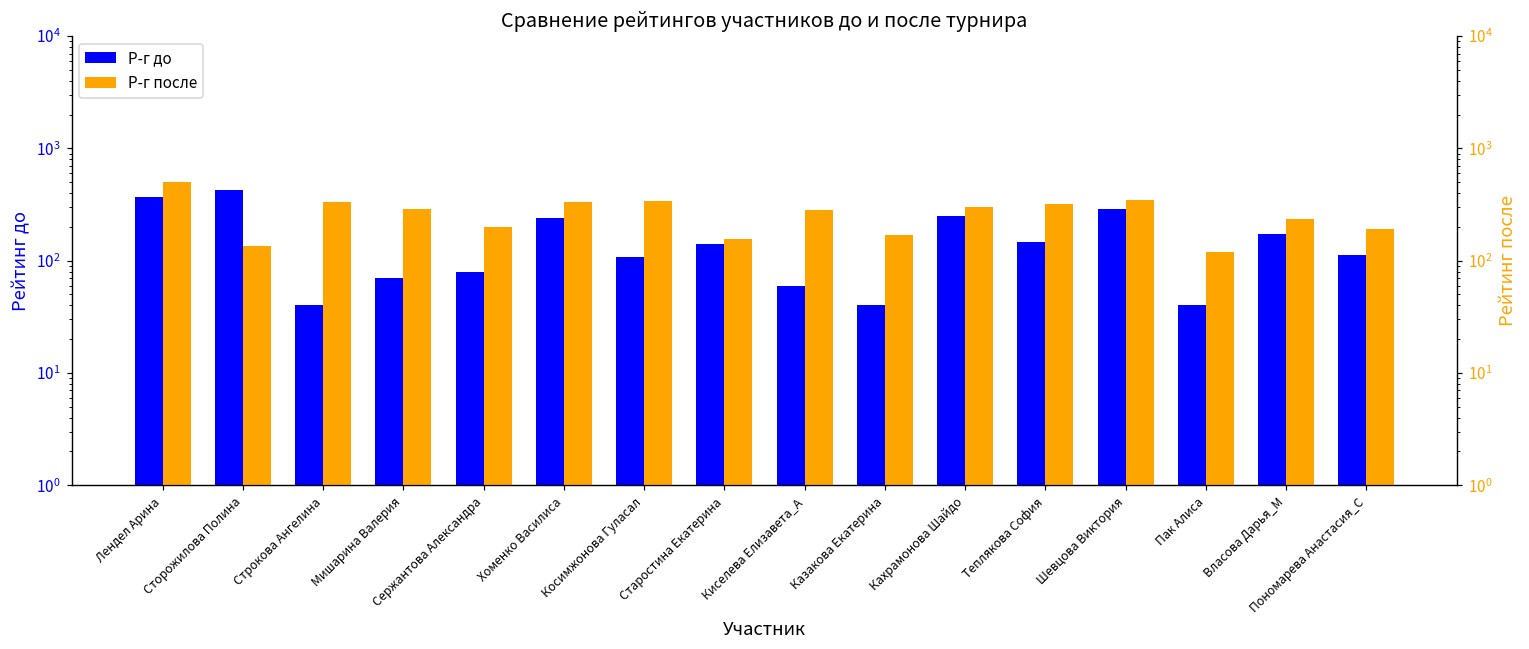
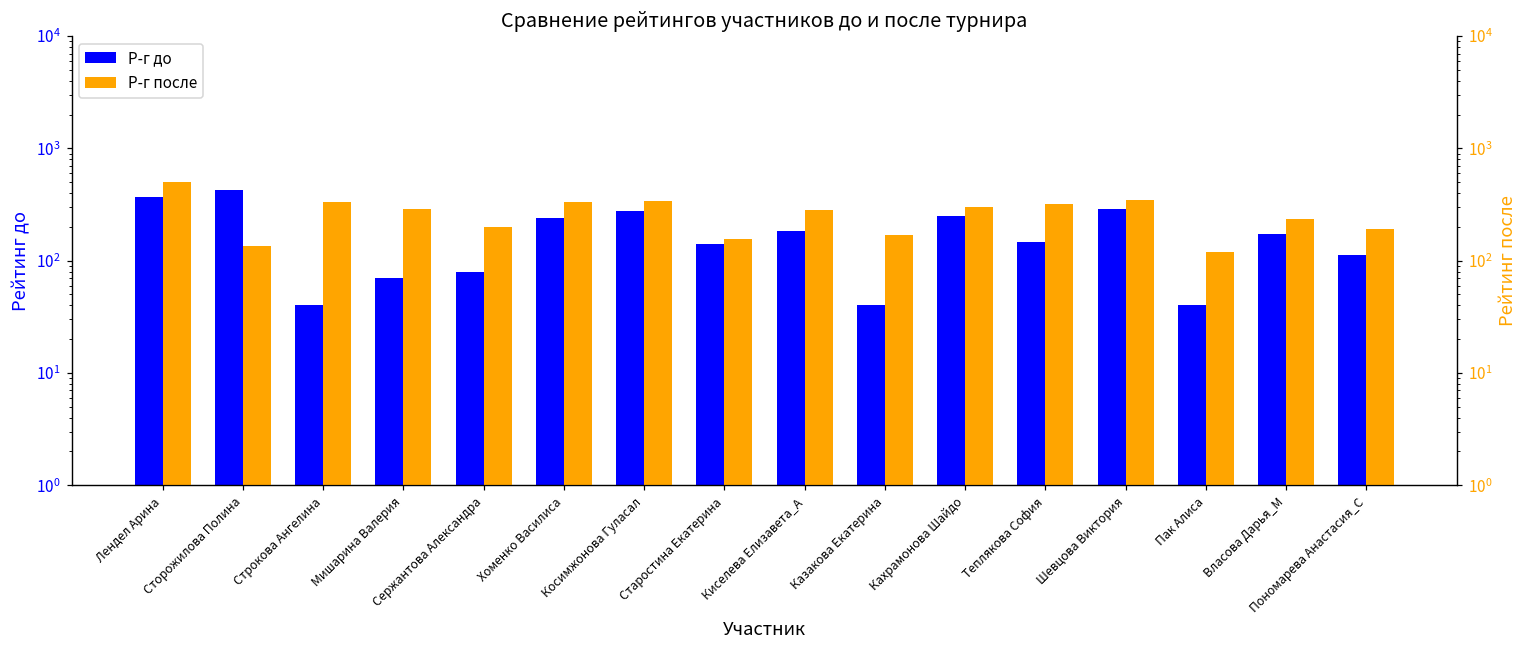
  {
    "Р-г до": {
      "Лендел Арина": 370,
      "Сторожилова Полина": 430,
      "Строкова Ангелина": 40,
      "Мишарина Валерия": 70,
      "Сержантова Александра": 80,
      "Хоменко Василиса": 240,
-     "Косимжонова Гуласал": 110,
+     "Косимжонова Гуласал": 280,
      "Старостина Екатерина": 140,
-     "Киселева Елизавета_А": 60,
+     "Киселева Елизавета_А": 180,
      "Казакова Екатерина": 40,
      "Кахрамонова Шайдо": 250,
      "Теплякова София": 150,
      "Шевцова Виктория": 290,
      "Пак Алиса": 40,
      "Власова Дарья_М": 170,
      "Пономарева Анастасия_С": 110
    },
    "Р-г после": {
      "Лендел Арина": 500,
      "Сторожилова Полина": 140,
      "Строкова Ангелина": 340,
      "Мишарина Валерия": 290,
      "Сержантова Александра": 200,
      "Хоменко Василиса": 330,
      "Косимжонова Гуласал": 340,
      "Старостина Екатерина": 160,
      "Киселева Елизавета_А": 280,
      "Казакова Екатерина": 170,
      "Кахрамонова Шайдо": 300,
      "Теплякова София": 320,
      "Шевцова Виктория": 350,
      "Пак Алиса": 120,
      "Власова Дарья_М": 240,
      "Пономарева Анастасия_С": 190
    }
  }
